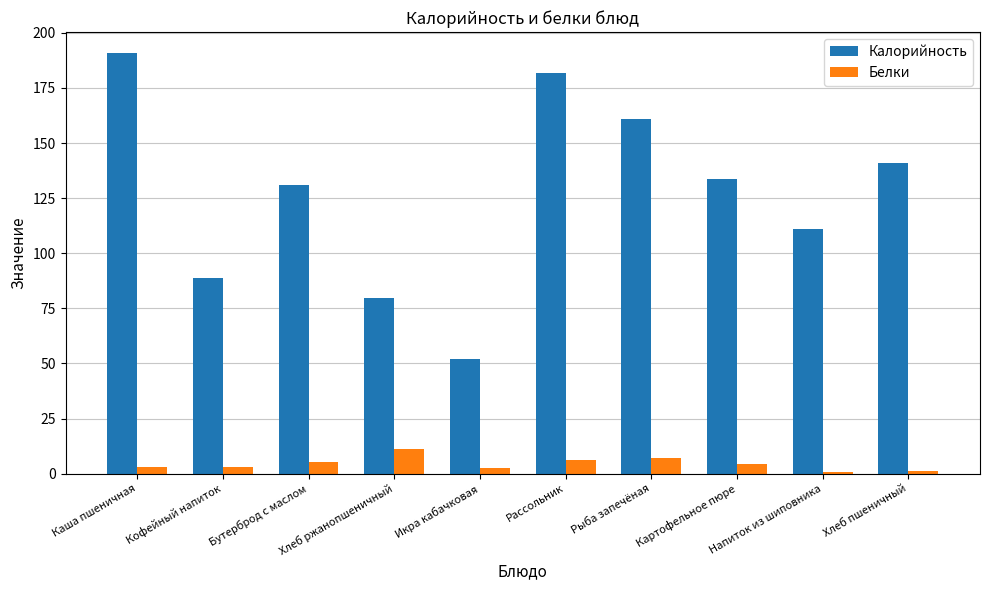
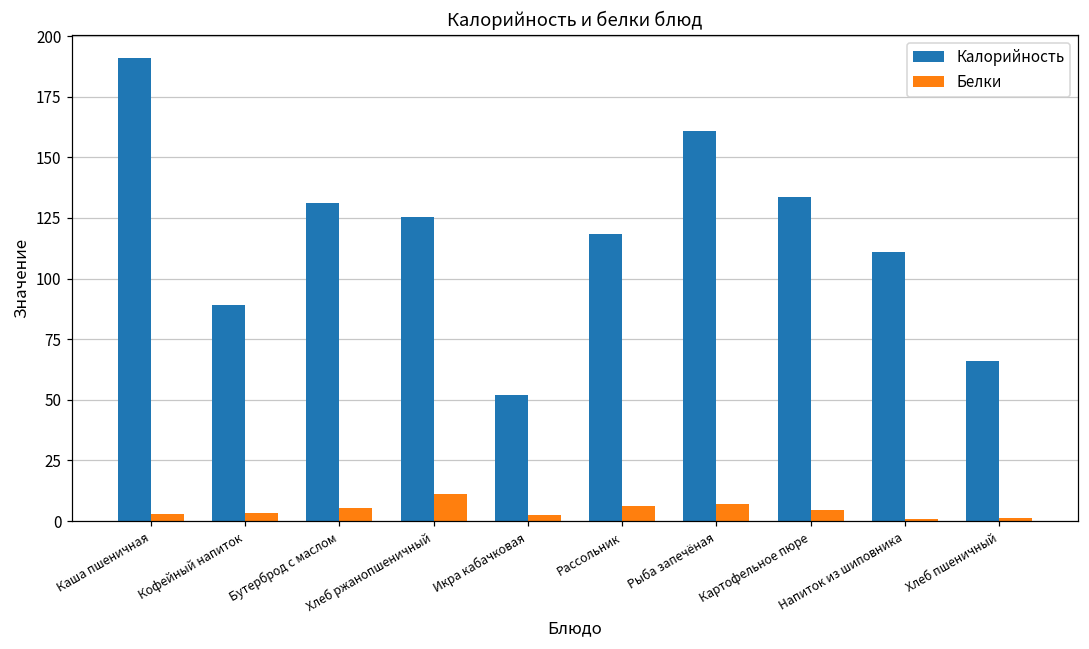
  {
    "Калорийность": {
      "Каша пшеничная": 191,
      "Кофейный напиток": 89,
      "Бутерброд с маслом": 131,
-     "Хлеб ржанопшеничный": 80,
+     "Хлеб ржанопшеничный": 125,
      "Икра кабачковая": 52,
-     "Рассольник": 182,
+     "Рассольник": 118,
      "Рыба запечёная": 161,
      "Картофельное пюре": 134,
      "Напиток из шиповника": 111,
-     "Хлеб пшеничный": 141
+     "Хлеб пшеничный": 66
    },
    "Белки": {
      "Каша пшеничная": 3,
      "Кофейный напиток": 3,
      "Бутерброд с маслом": 5,
      "Хлеб ржанопшеничный": 11,
      "Икра кабачковая": 2,
      "Рассольник": 6,
      "Рыба запечёная": 7,
      "Картофельное пюре": 5,
      "Хлеб пшеничный": 1
    }
  }
